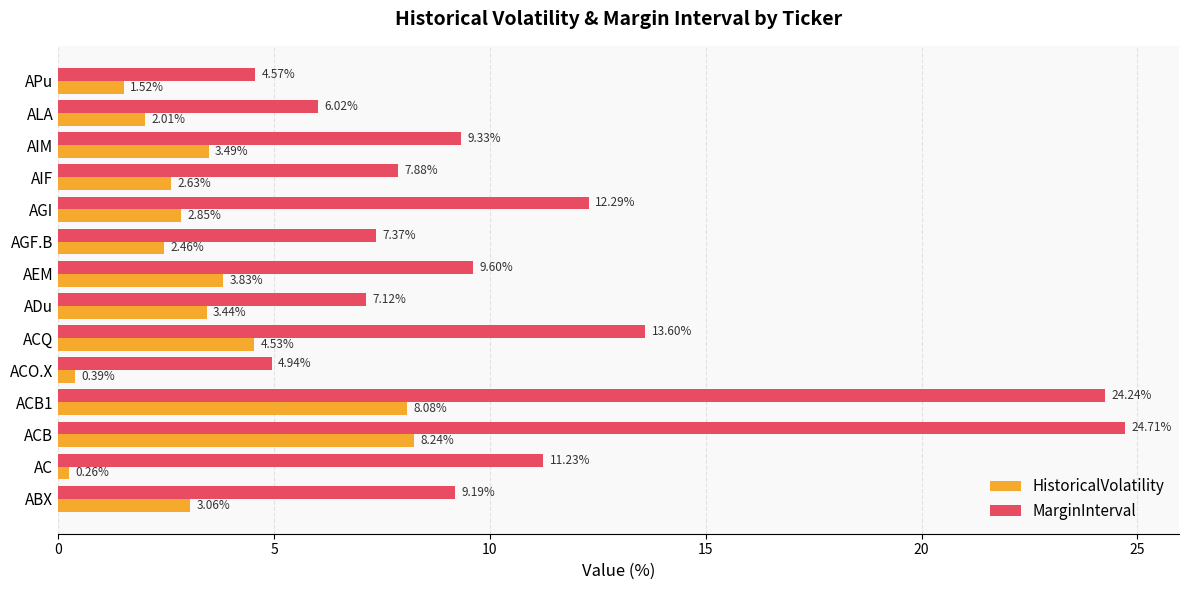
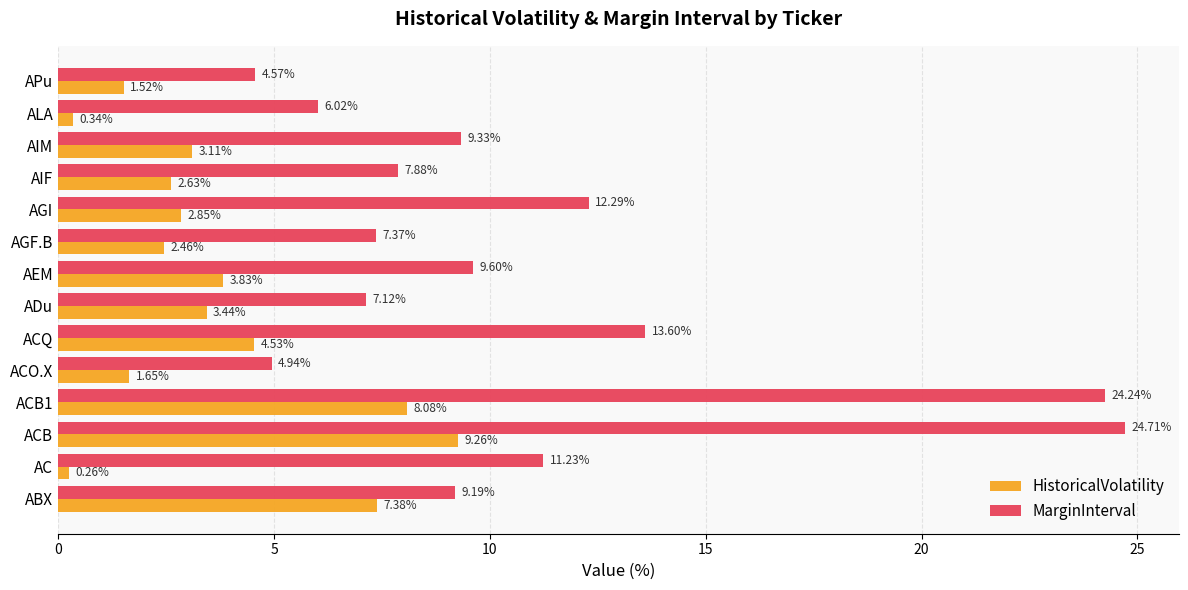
  {
    "HistoricalVolatility": {
      "APu": "1.52%",
-     "ALA": "2.01%",
-     "AIM": "3.49%",
+     "ALA": "0.34%",
+     "AIM": "3.11%",
      "AIF": "2.63%",
      "AGI": "2.85%",
      "AGF.B": "2.46%",
      "AEM": "3.83%",
      "ADu": "3.44%",
      "ACQ": "4.53%",
-     "ACO.X": "0.39%",
+     "ACO.X": "1.65%",
      "ACB1": "8.08%",
-     "ACB": "8.24%",
+     "ACB": "9.26%",
      "AC": "0.26%",
-     "ABX": "3.06%"
+     "ABX": "7.38%"
    },
    "MarginInterval": {
      "APu": "4.57%",
      "ALA": "6.02%",
      "AIM": "9.33%",
      "AIF": "7.88%",
      "AGI": "12.29%",
      "AGF.B": "7.37%",
      "AEM": "9.60%",
      "ADu": "7.12%",
      "ACQ": "13.60%",
      "ACO.X": "4.94%",
      "ACB1": "24.24%",
      "ACB": "24.71%",
      "AC": "11.23%",
      "ABX": "9.19%"
    }
  }
